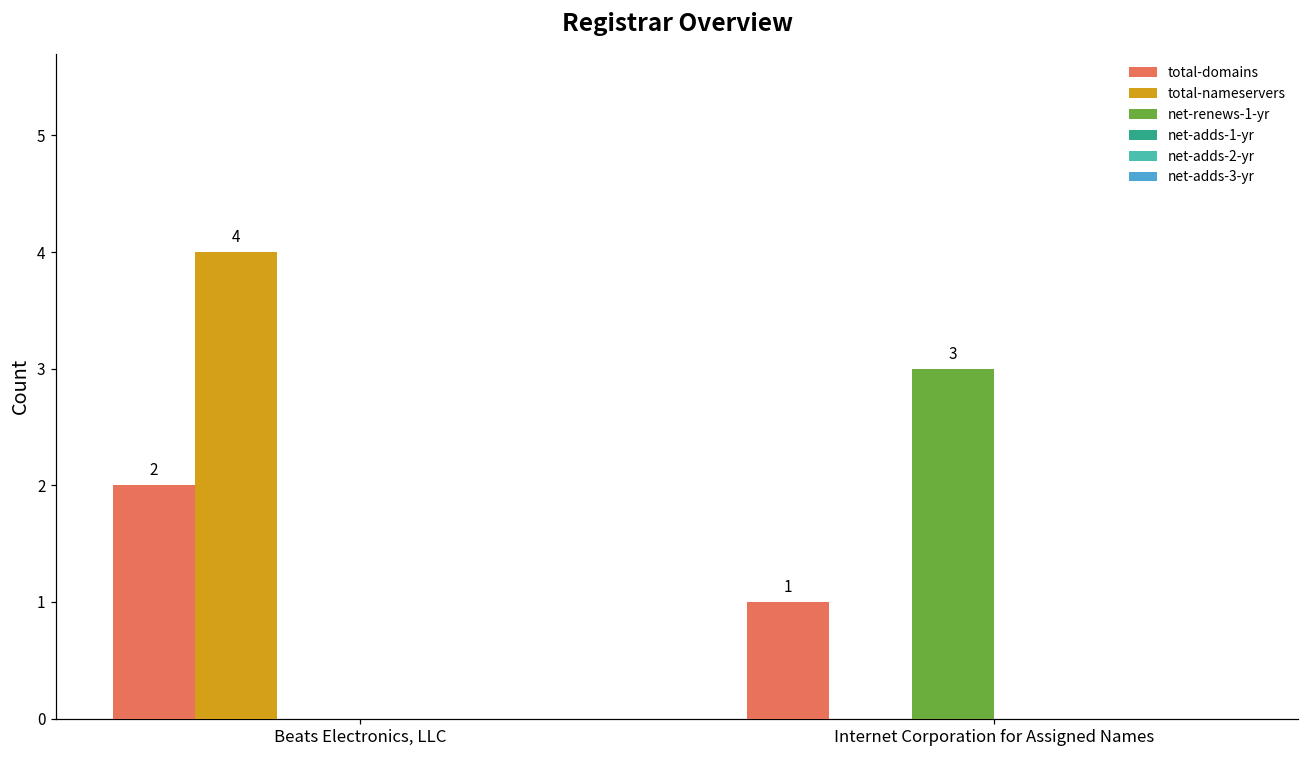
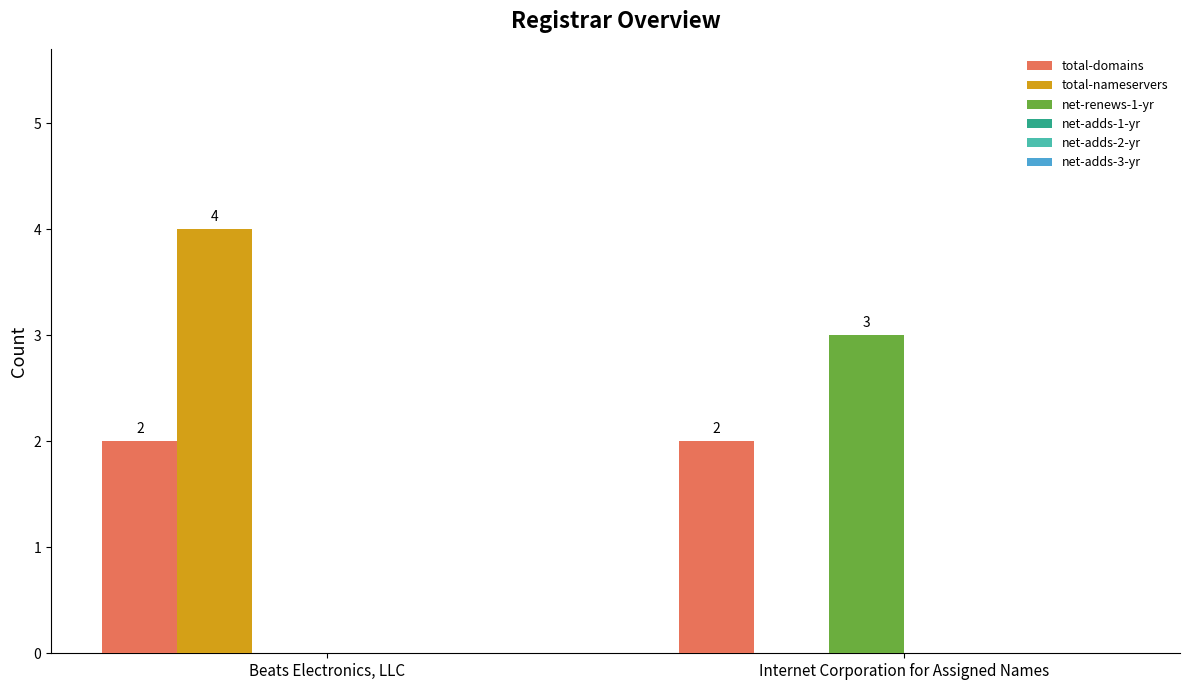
  {
    "total-domains": {
      "Beats Electronics, LLC": 2,
-     "Internet Corporation for Assigned Names": 1
+     "Internet Corporation for Assigned Names": 2
    },
    "total-nameservers": {
      "Beats Electronics, LLC": 4
    },
    "net-renews-1-yr": {
      "Internet Corporation for Assigned Names": 3
    }
  }
